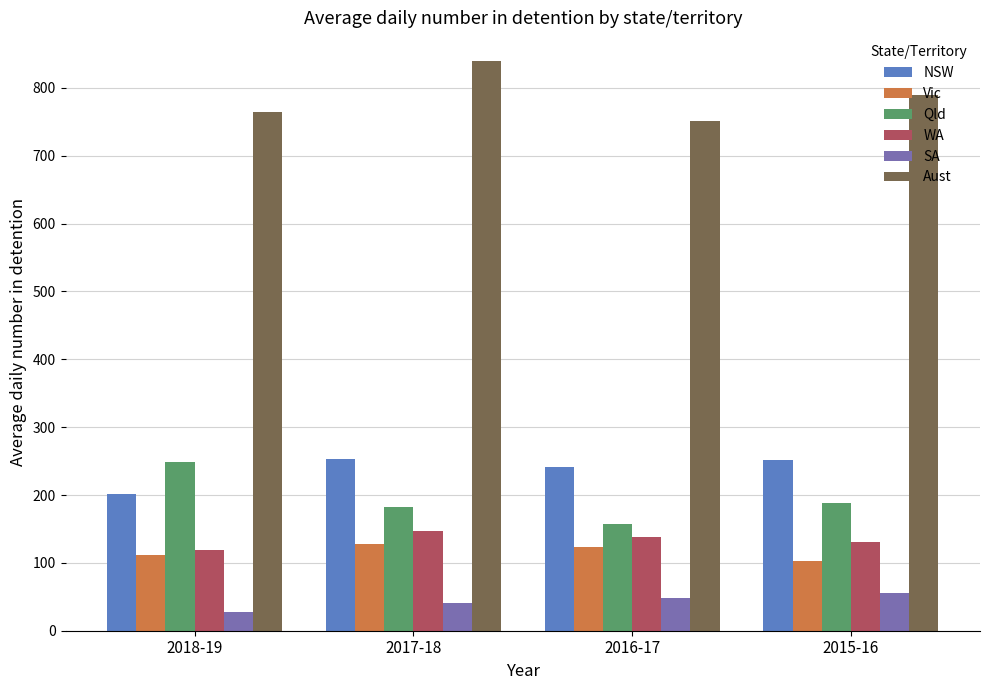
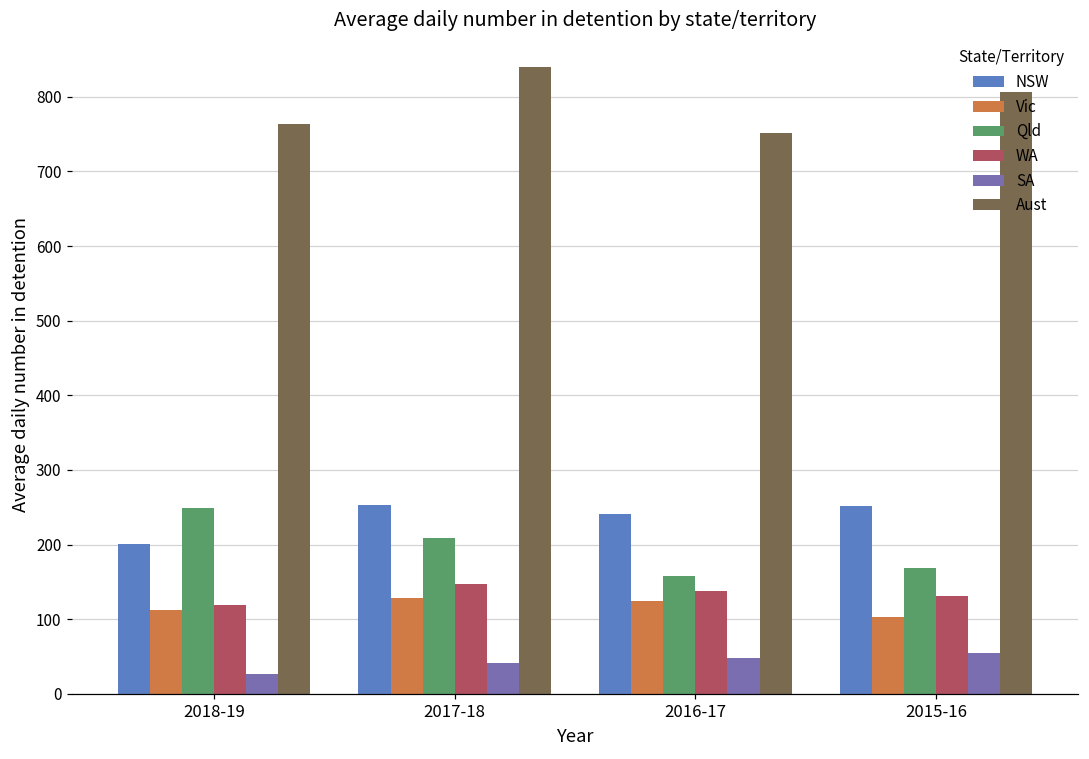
  {
    "Qld": {
      "2018-19": 250,
-     "2017-18": 180,
+     "2017-18": 210,
      "2016-17": 160,
-     "2015-16": 190
+     "2015-16": 170
    },
    "Aust": {
      "2018-19": 760,
      "2017-18": 840,
      "2016-17": 750,
-     "2015-16": 790
+     "2015-16": 810
    }
  }
